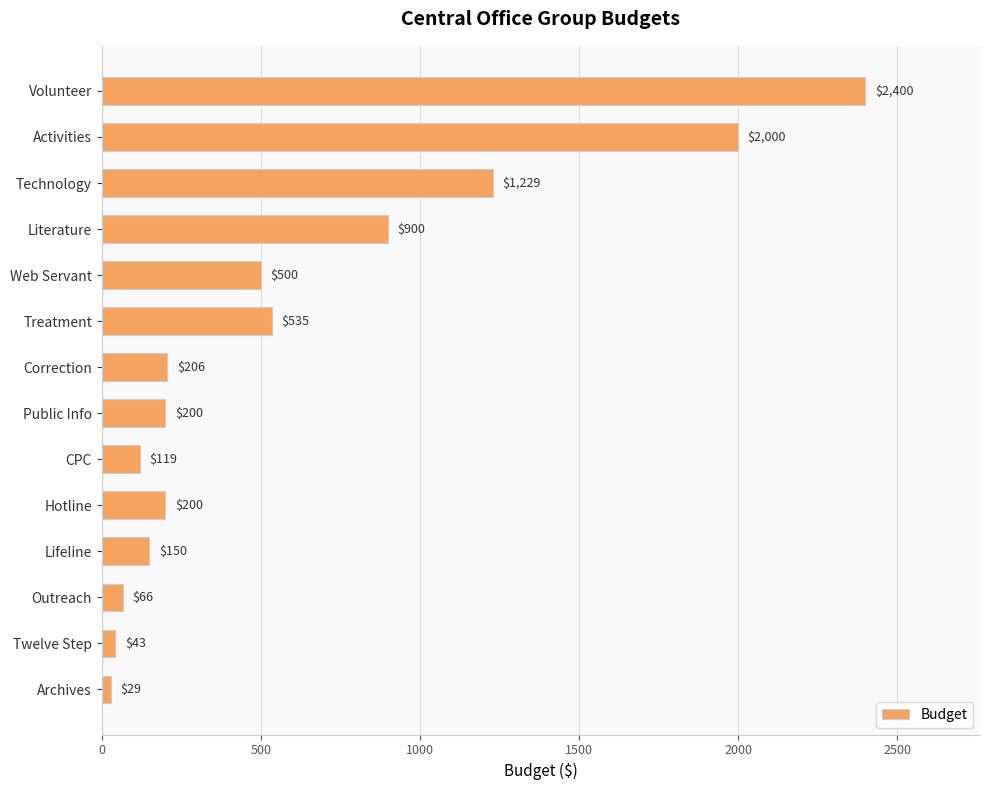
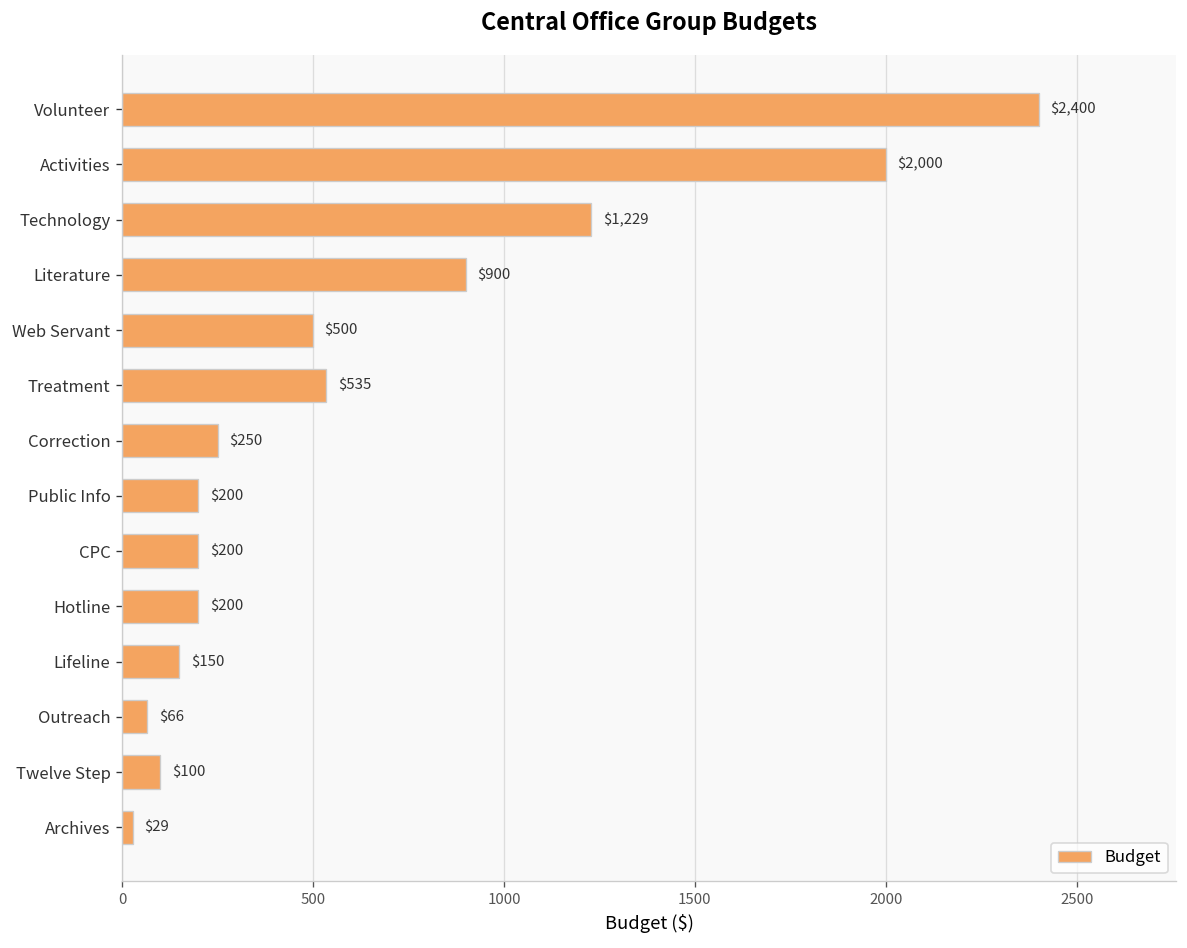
  {
    "Volunteer": "$2,400",
    "Activities": "$2,000",
    "Technology": "$1,229",
    "Literature": "$900",
    "Web Servant": "$500",
    "Treatment": "$535",
-   "Correction": "$206",
+   "Correction": "$250",
    "Public Info": "$200",
-   "CPC": "$119",
+   "CPC": "$200",
    "Hotline": "$200",
    "Lifeline": "$150",
    "Outreach": "$66",
-   "Twelve Step": "$43",
+   "Twelve Step": "$100",
    "Archives": "$29"
  }
